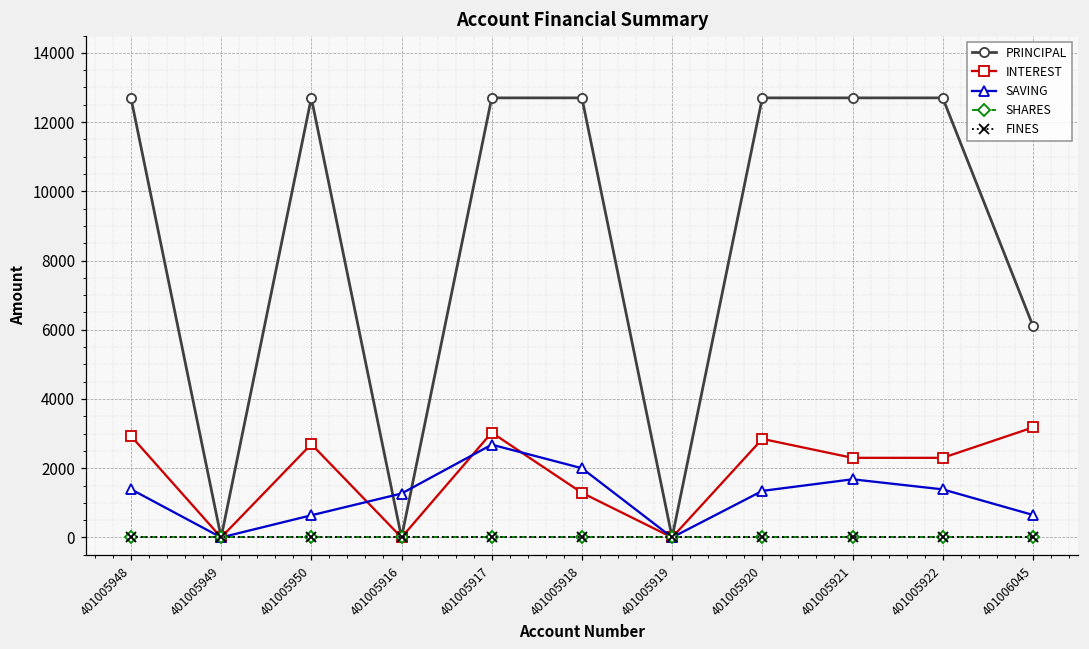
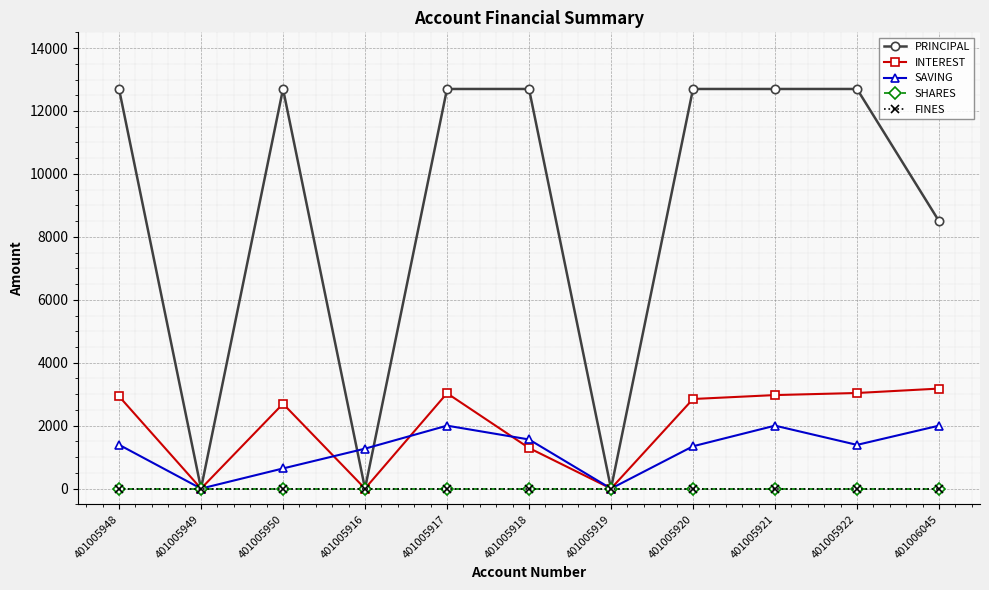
  {
    "PRINCIPAL": {
      "401005948": 12700,
      "401005950": 12700,
      "401005917": 12700,
      "401005918": 12700,
      "401005920": 12700,
      "401005921": 12700,
      "401005922": 12700,
-     "401006045": 6100
+     "401006045": 8500
    },
    "INTEREST": {
      "401005948": 2900,
      "401005950": 2700,
      "401005917": 3000,
      "401005918": 1300,
      "401005920": 2800,
-     "401005921": 2300,
-     "401005922": 2300,
+     "401005921": 3000,
+     "401005922": 3000,
      "401006045": 3200
    },
    "SAVING": {
      "401005948": 1400,
      "401005950": 600,
      "401005916": 1300,
-     "401005917": 2700,
-     "401005918": 2000,
+     "401005917": 2000,
+     "401005918": 1600,
      "401005920": 1300,
-     "401005921": 1700,
+     "401005921": 2000,
      "401005922": 1400,
-     "401006045": 700
+     "401006045": 2000
    },
    "FINES": {
      "401005948": 0,
      "401005950": 0,
      "401005917": 0,
      "401005918": 0,
      "401005920": 0,
      "401005921": 0,
      "401005922": 0,
      "401006045": 0
    }
  }
